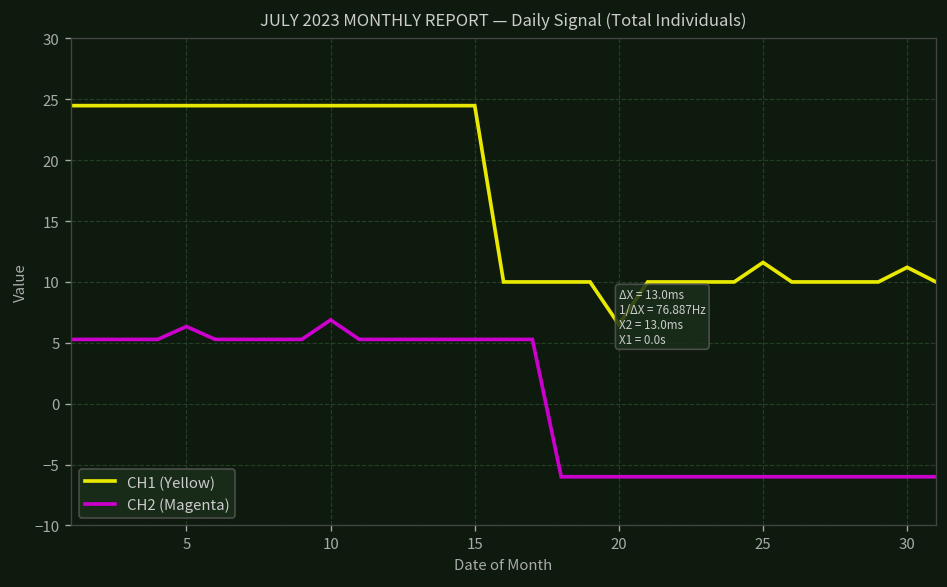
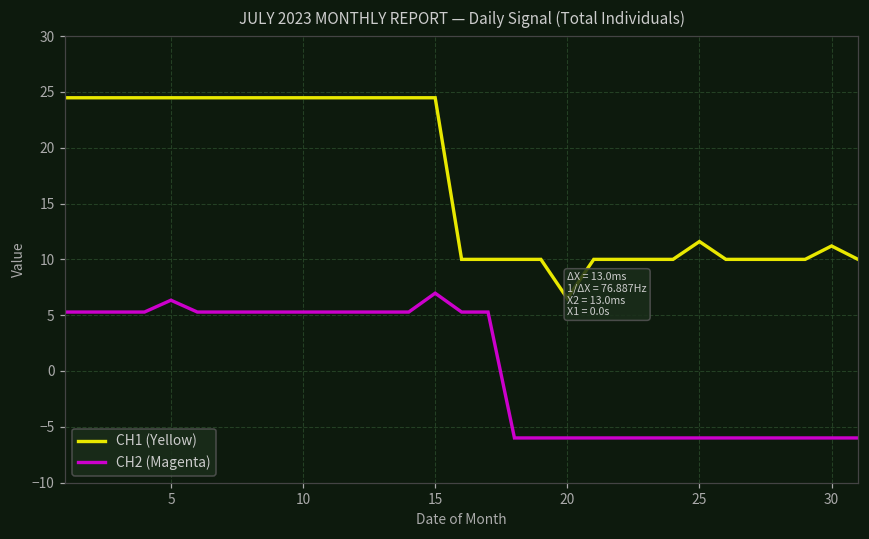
  {
    "CH1 (Yellow)": {
      "5": 24.5,
      "10": 24.5,
      "15": 24.5,
      "25": 11.6,
      "30": 11.2
    },
    "CH2 (Magenta)": {
      "5": 6.3,
-     "10": 6.9,
-     "15": 5.3,
+     "10": 5.3,
+     "15": 7.0,
      "20": -6.0,
      "25": -6.0,
      "30": -6.0
    }
  }
